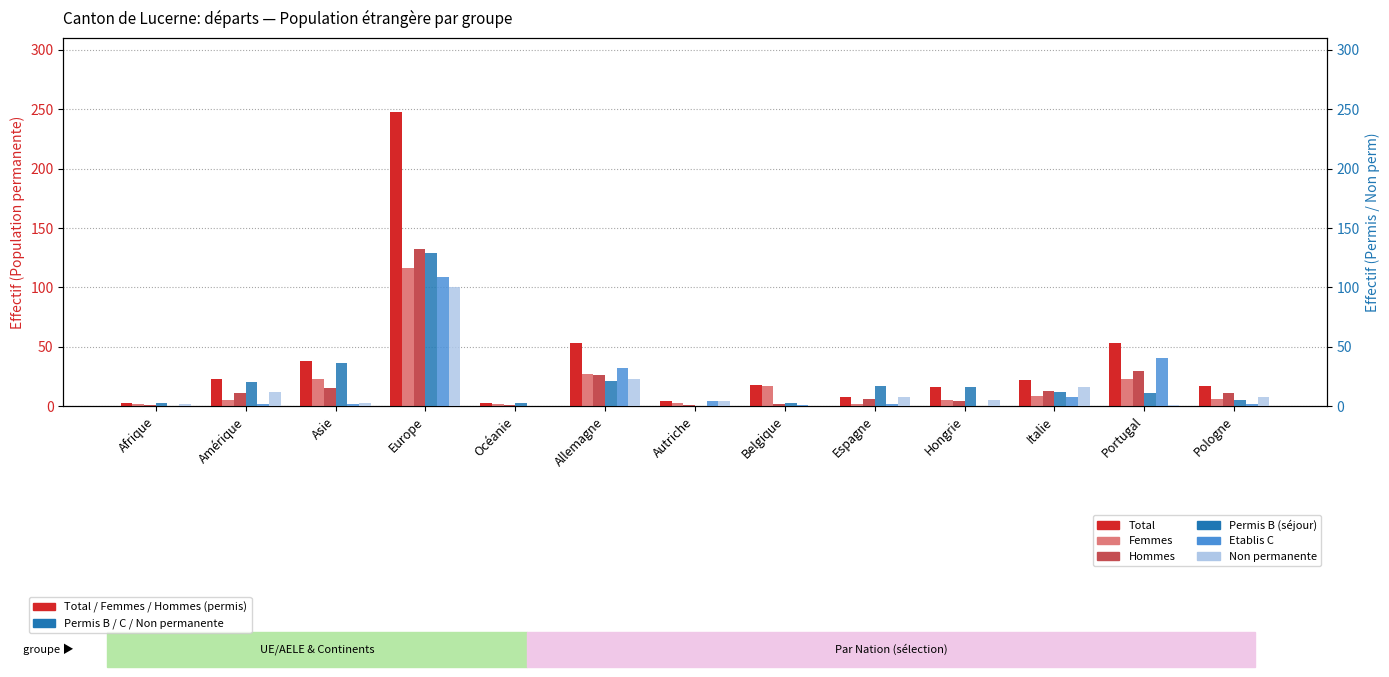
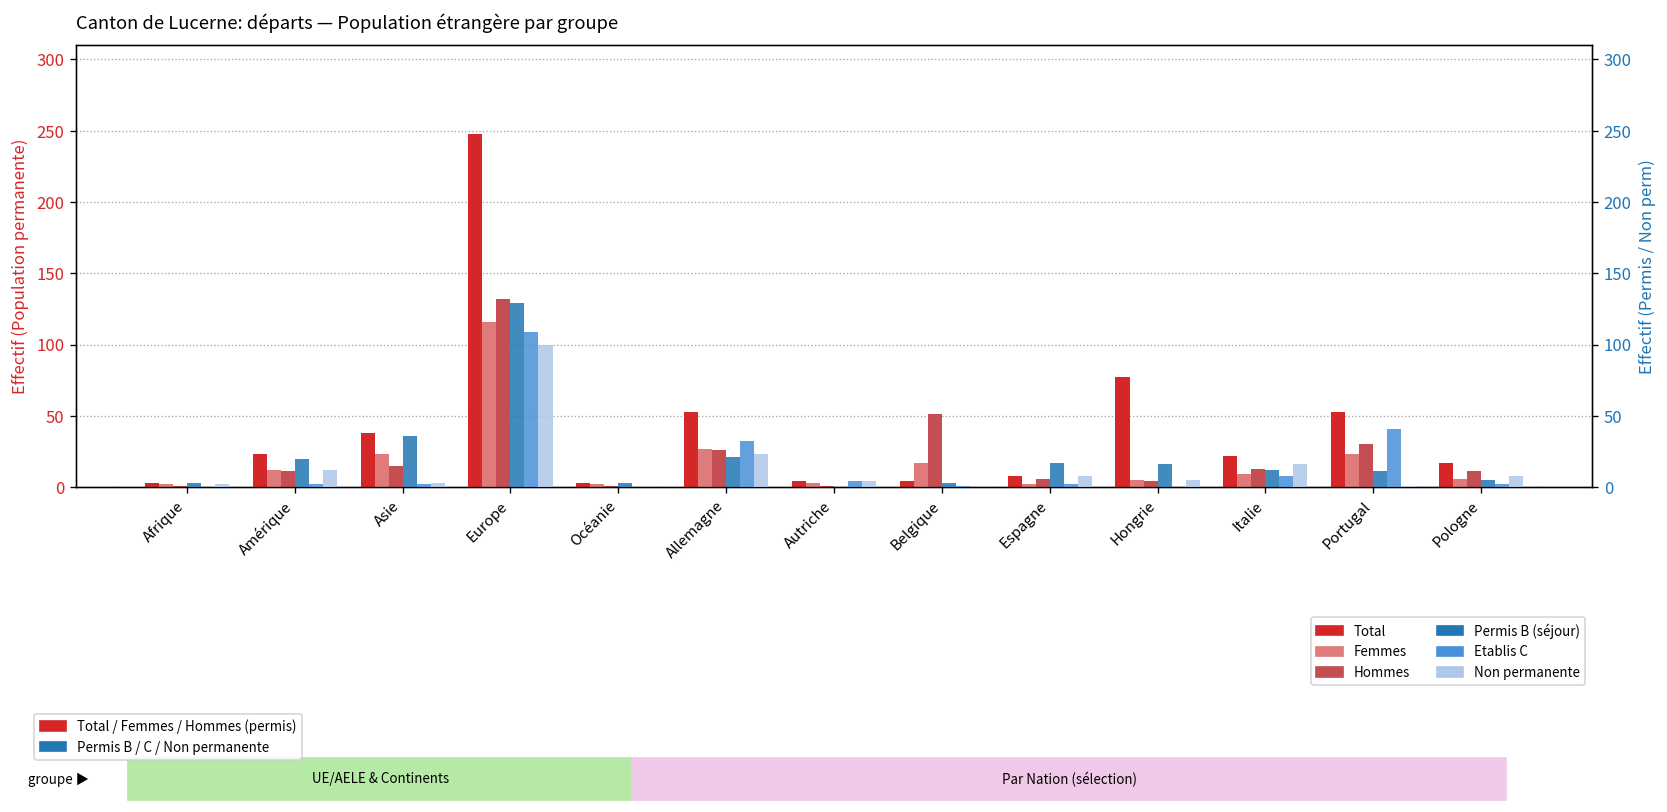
  {
    "Total": {
      "Afrique": 3,
      "Amérique": 23,
      "Asie": 38,
      "Europe": 248,
      "Océanie": 3,
      "Allemagne": 53,
      "Autriche": 4,
-     "Belgique": 18,
+     "Belgique": 4,
      "Espagne": 8,
-     "Hongrie": 16,
+     "Hongrie": 77,
      "Italie": 22,
      "Portugal": 53,
      "Pologne": 17
    },
    "Femmes": {
-     "Amérique": 5,
+     "Amérique": 12,
      "Asie": 23,
      "Europe": 116,
      "Allemagne": 27,
      "Autriche": 3,
      "Belgique": 17,
      "Hongrie": 5,
      "Italie": 9,
      "Portugal": 23,
      "Pologne": 6
    },
    "Hommes": {
      "Amérique": 11,
      "Asie": 15,
      "Europe": 132,
      "Allemagne": 26,
-     "Belgique": 2,
+     "Belgique": 51,
      "Espagne": 6,
      "Hongrie": 4,
      "Italie": 13,
      "Portugal": 30,
      "Pologne": 11
    },
    "Permis B (séjour)": {
      "Afrique": 3,
      "Amérique": 20,
      "Asie": 36,
      "Europe": 129,
      "Océanie": 3,
      "Allemagne": 21,
      "Autriche": 0,
      "Belgique": 3,
      "Espagne": 17,
      "Hongrie": 16,
      "Italie": 12,
      "Portugal": 11,
      "Pologne": 5
    },
    "Etablis C": {
      "Afrique": 0,
      "Europe": 109,
      "Océanie": 0,
      "Allemagne": 32,
      "Autriche": 4,
      "Hongrie": 0,
      "Italie": 8,
      "Portugal": 41
    },
    "Non permanente": {
      "Amérique": 12,
      "Asie": 3,
      "Europe": 100,
      "Océanie": 0,
      "Allemagne": 23,
      "Autriche": 4,
      "Belgique": 0,
      "Espagne": 8,
      "Hongrie": 5,
      "Italie": 16,
      "Pologne": 8
    }
  }
